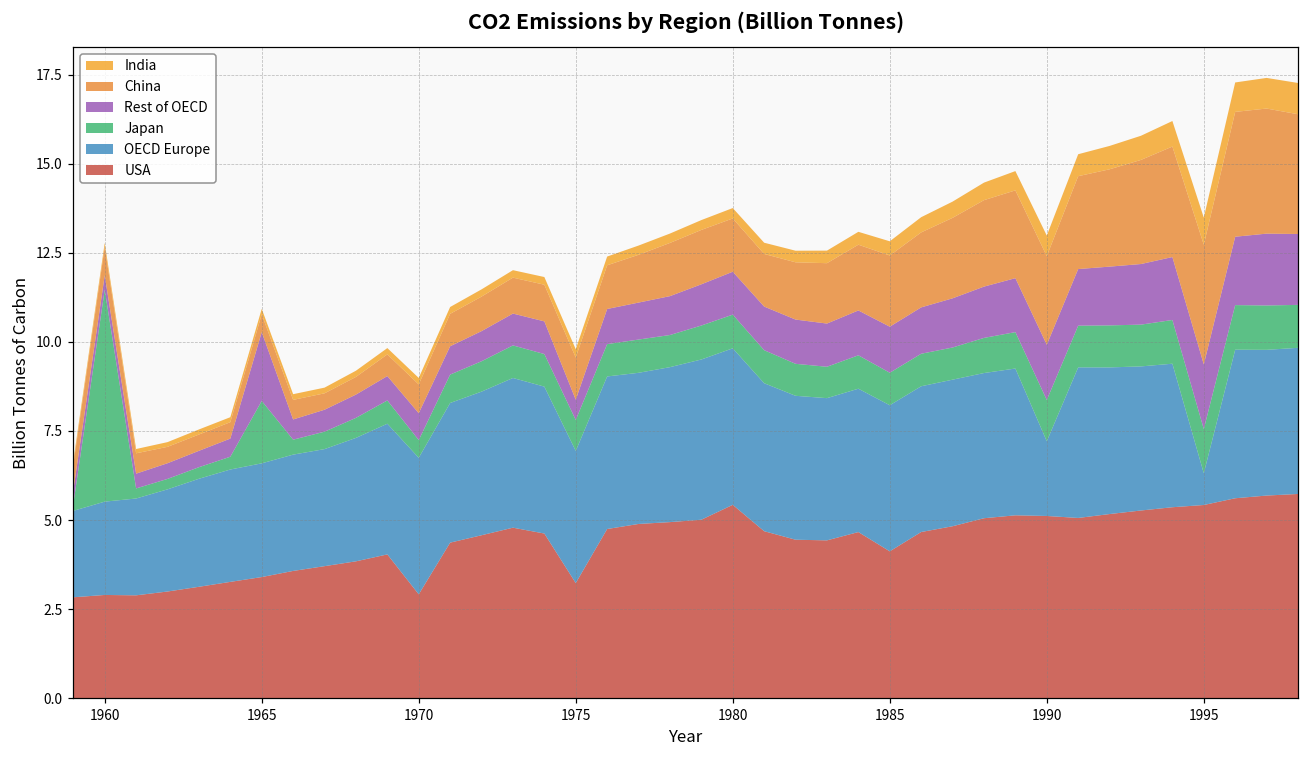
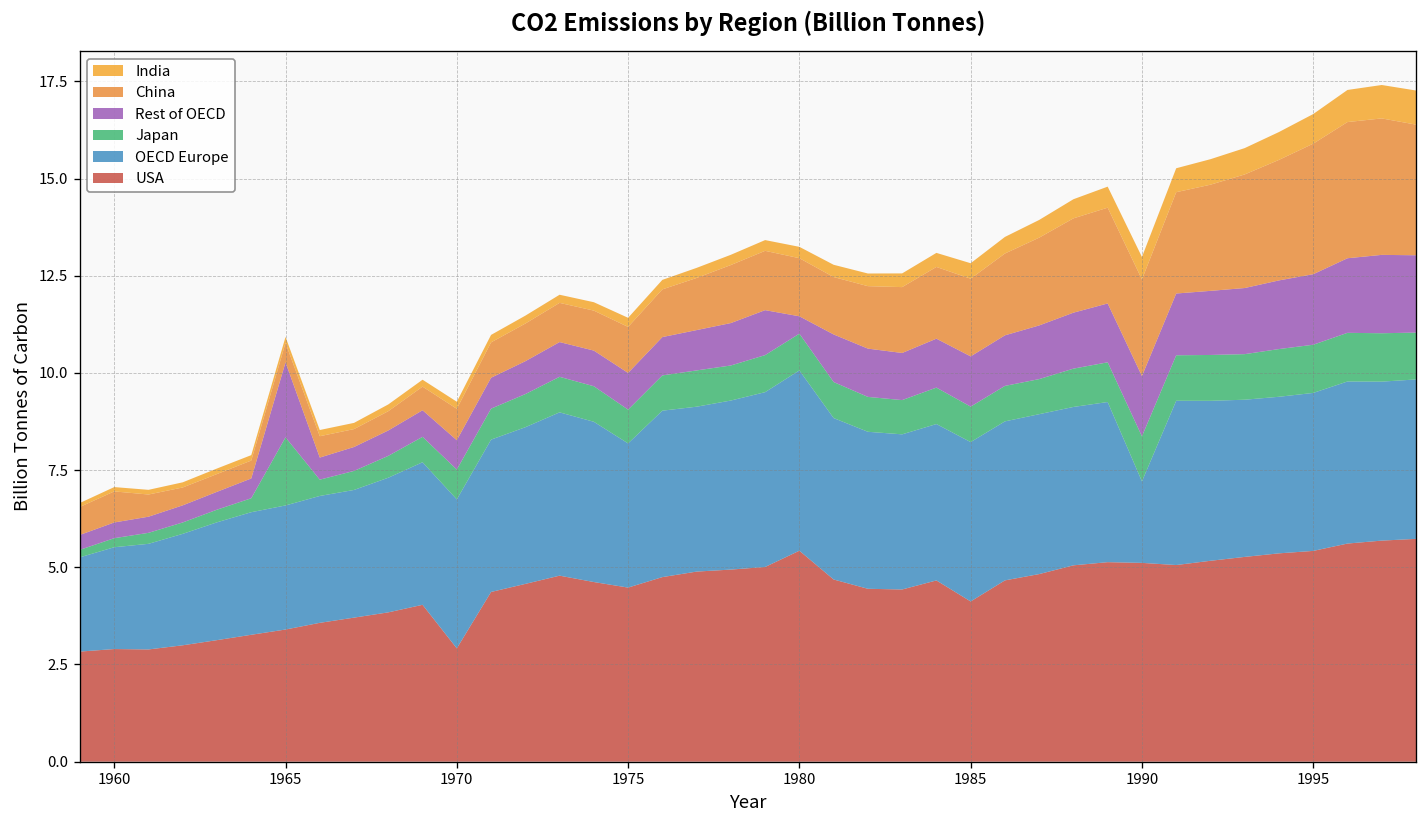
  {
    "USA": {
      "1960": 2.9,
      "1965": 3.4,
      "1970": 2.9,
-     "1975": 3.2,
+     "1975": 4.5,
      "1980": 5.4,
      "1985": 4.1,
      "1990": 5.1,
      "1995": 5.4
    },
    "OECD Europe": {
      "1960": 2.6,
      "1965": 3.2,
      "1970": 3.8,
      "1975": 3.7,
-     "1980": 4.4,
+     "1980": 4.6,
      "1985": 4.1,
      "1990": 2.1,
-     "1995": 0.9
+     "1995": 4.1
    },
    "Japan": {
-     "1960": 5.9,
+     "1960": 0.2,
      "1965": 1.8,
-     "1970": 0.5,
+     "1970": 0.8,
      "1975": 0.9,
      "1980": 0.9,
      "1985": 0.9,
      "1990": 1.2,
      "1995": 1.2
    },
    "Rest of OECD": {
      "1960": 0.4,
      "1965": 1.9,
      "1970": 0.8,
-     "1975": 0.6,
-     "1980": 1.2,
+     "1975": 0.9,
+     "1980": 0.4,
      "1985": 1.3,
      "1990": 1.6,
      "1995": 1.8
    }
  }
